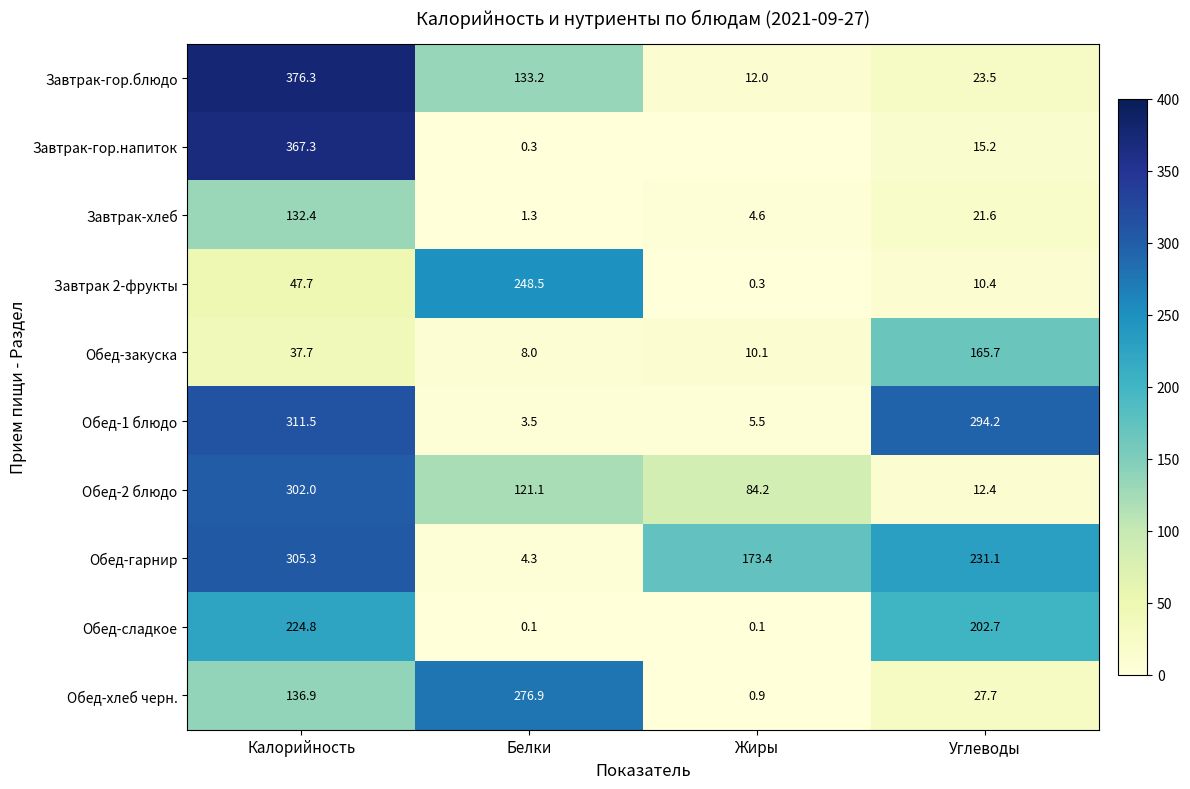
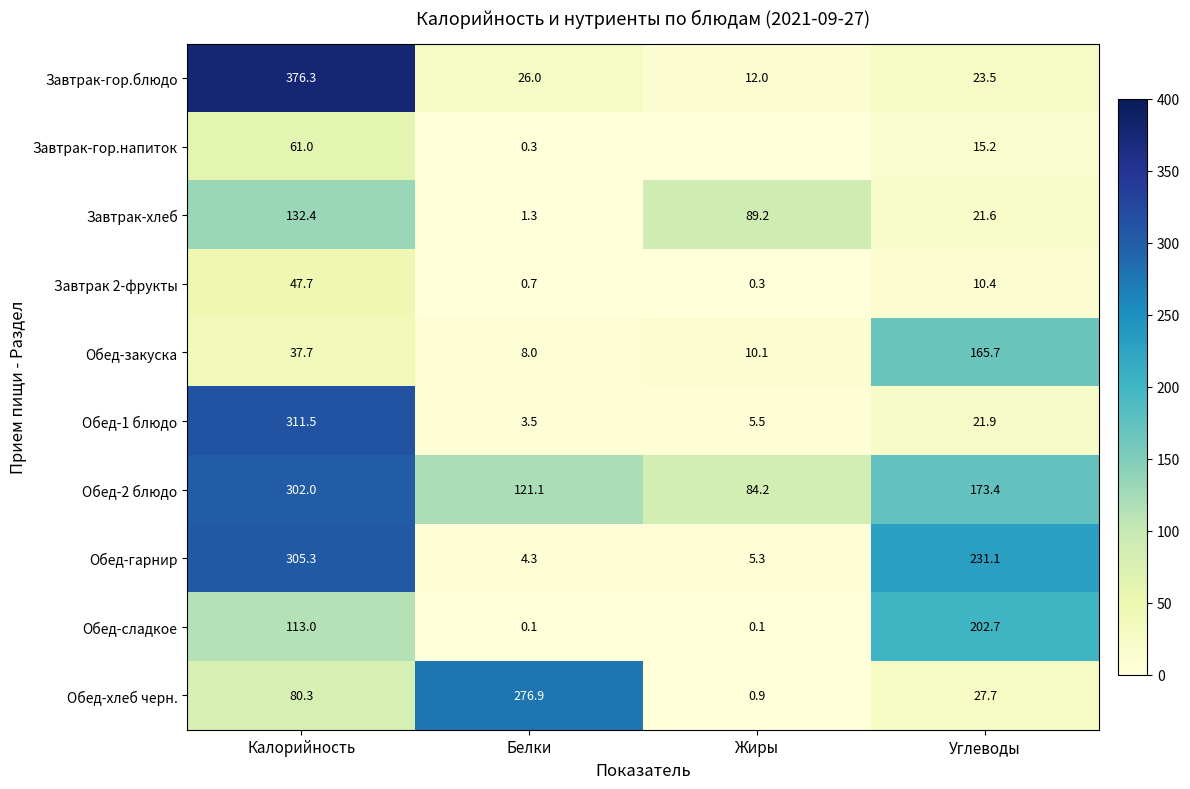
  {
    "Завтрак-гор.блюдо": {
      "Калорийность": 376.3,
-     "Белки": 133.2,
+     "Белки": 26.0,
      "Жиры": 12.0,
      "Углеводы": 23.5
    },
    "Завтрак-гор.напиток": {
-     "Калорийность": 367.3,
+     "Калорийность": 61.0,
      "Белки": 0.3,
      "Углеводы": 15.2
    },
    "Завтрак-хлеб": {
      "Калорийность": 132.4,
      "Белки": 1.3,
-     "Жиры": 4.6,
+     "Жиры": 89.2,
      "Углеводы": 21.6
    },
    "Завтрак 2-фрукты": {
      "Калорийность": 47.7,
-     "Белки": 248.5,
+     "Белки": 0.7,
      "Жиры": 0.3,
      "Углеводы": 10.4
    },
    "Обед-закуска": {
      "Калорийность": 37.7,
      "Белки": 8.0,
      "Жиры": 10.1,
      "Углеводы": 165.7
    },
    "Обед-1 блюдо": {
      "Калорийность": 311.5,
      "Белки": 3.5,
      "Жиры": 5.5,
-     "Углеводы": 294.2
+     "Углеводы": 21.9
    },
    "Обед-2 блюдо": {
      "Калорийность": 302.0,
      "Белки": 121.1,
      "Жиры": 84.2,
-     "Углеводы": 12.4
+     "Углеводы": 173.4
    },
    "Обед-гарнир": {
      "Калорийность": 305.3,
      "Белки": 4.3,
-     "Жиры": 173.4,
+     "Жиры": 5.3,
      "Углеводы": 231.1
    },
    "Обед-сладкое": {
-     "Калорийность": 224.8,
+     "Калорийность": 113.0,
      "Белки": 0.1,
      "Жиры": 0.1,
      "Углеводы": 202.7
    },
    "Обед-хлеб черн.": {
-     "Калорийность": 136.9,
+     "Калорийность": 80.3,
      "Белки": 276.9,
      "Жиры": 0.9,
      "Углеводы": 27.7
    }
  }
